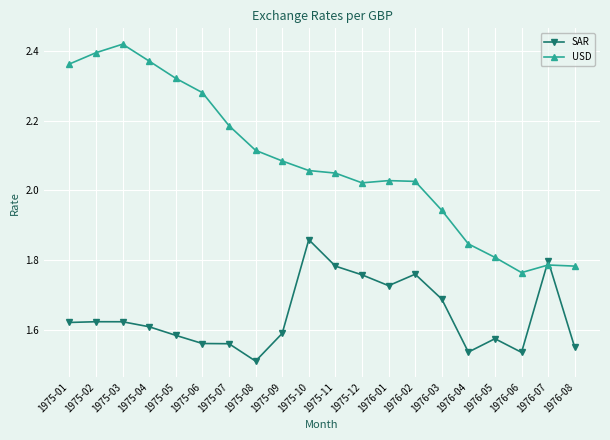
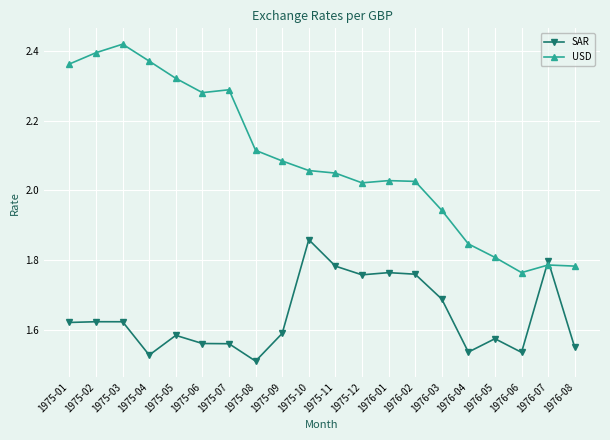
  {
    "SAR": {
      "1975-01": 1.62,
      "1975-02": 1.62,
      "1975-03": 1.62,
-     "1975-04": 1.61,
+     "1975-04": 1.53,
      "1975-05": 1.58,
      "1975-06": 1.56,
      "1975-07": 1.56,
      "1975-08": 1.51,
      "1975-09": 1.59,
      "1975-10": 1.86,
      "1975-11": 1.78,
      "1975-12": 1.76,
-     "1976-01": 1.73,
+     "1976-01": 1.76,
      "1976-02": 1.76,
      "1976-03": 1.69,
      "1976-04": 1.54,
      "1976-05": 1.57,
      "1976-06": 1.54,
      "1976-07": 1.80,
      "1976-08": 1.55
    },
    "USD": {
      "1975-01": 2.36,
      "1975-02": 2.40,
      "1975-03": 2.42,
      "1975-04": 2.37,
      "1975-05": 2.32,
      "1975-06": 2.28,
-     "1975-07": 2.19,
+     "1975-07": 2.29,
      "1975-08": 2.11,
      "1975-09": 2.08,
      "1975-10": 2.06,
      "1975-11": 2.05,
      "1975-12": 2.02,
      "1976-01": 2.03,
      "1976-02": 2.03,
      "1976-03": 1.94,
      "1976-04": 1.85,
      "1976-05": 1.81,
      "1976-06": 1.76,
      "1976-07": 1.79,
      "1976-08": 1.78
    }
  }
